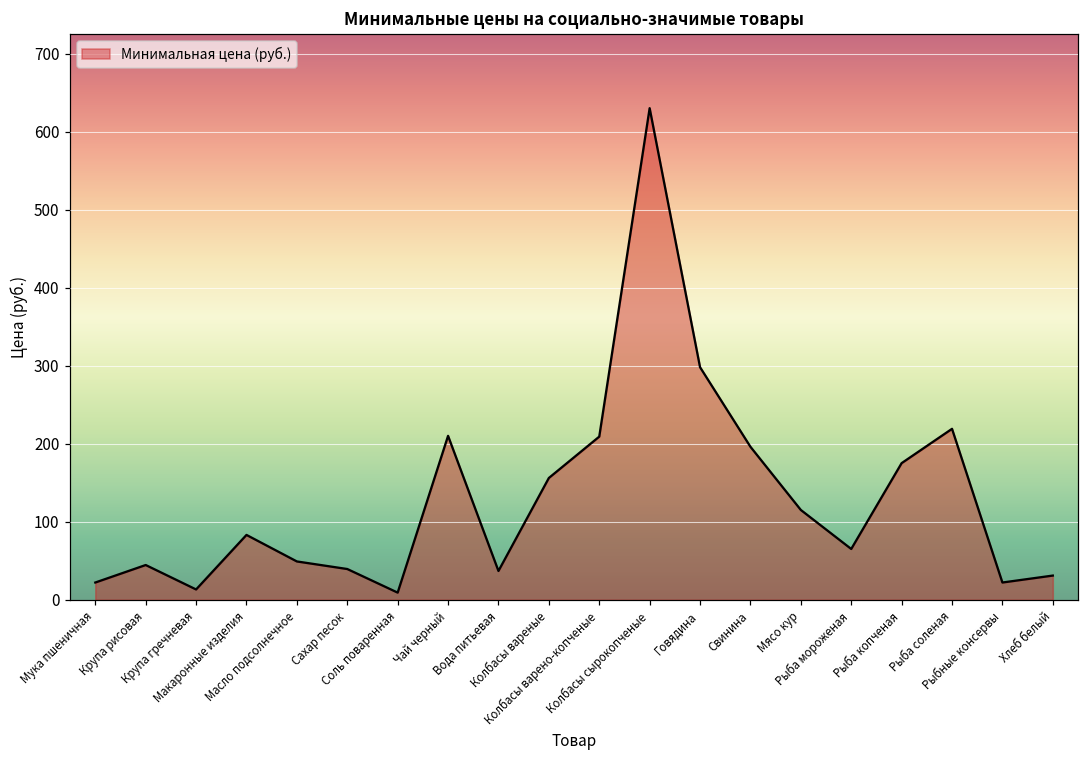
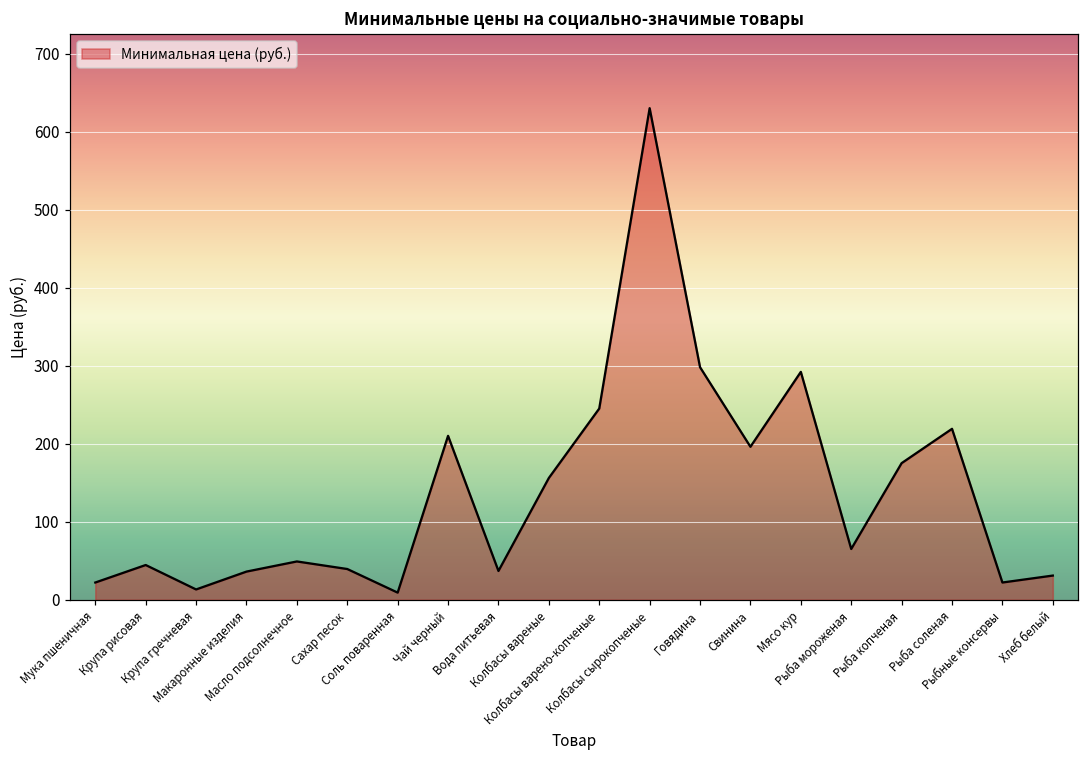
  {
    "Мука пшеничная": 20,
    "Крупа рисовая": 40,
    "Крупа гречневая": 10,
-   "Макаронные изделия": 80,
+   "Макаронные изделия": 40,
    "Масло подсолнечное": 50,
    "Сахар песок": 40,
    "Соль поваренная": 10,
    "Чай черный": 210,
    "Вода питьевая": 40,
    "Колбасы вареные": 160,
-   "Колбасы варено-копченые": 210,
+   "Колбасы варено-копченые": 250,
    "Колбасы сырокопченые": 630,
    "Говядина": 300,
    "Свинина": 200,
-   "Мясо кур": 120,
+   "Мясо кур": 290,
    "Рыба мороженая": 70,
    "Рыба копченая": 180,
    "Рыба соленая": 220,
    "Рыбные консервы": 20,
    "Хлеб белый": 30
  }
